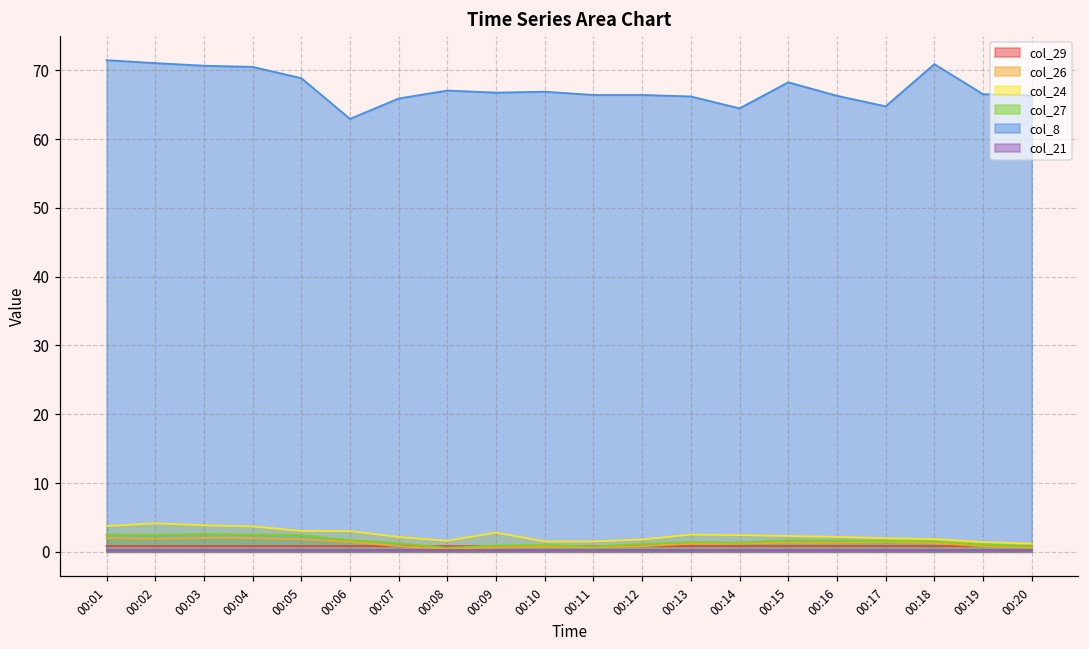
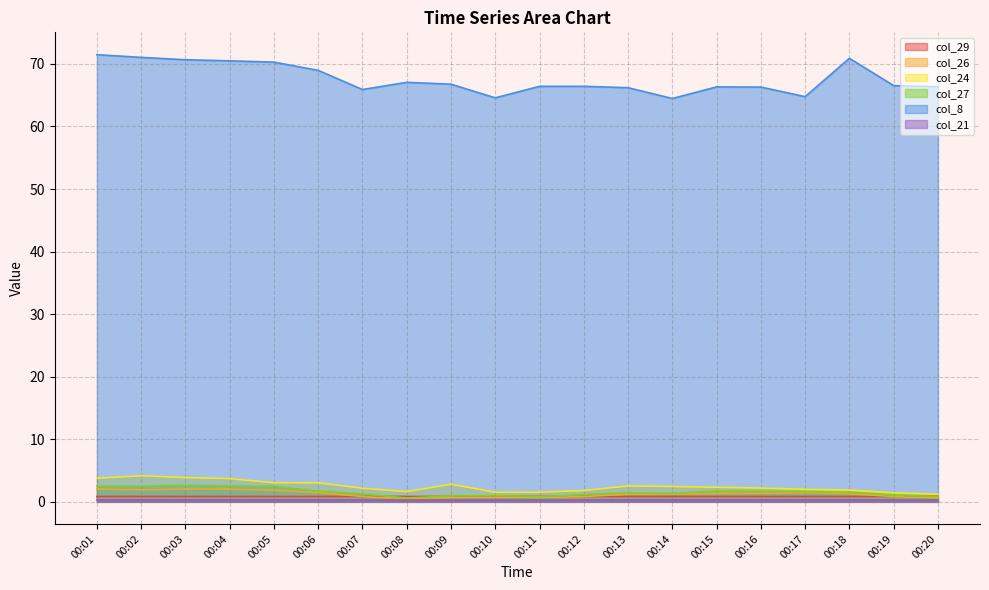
  {
    "col_29": {
      "00:01": 1,
      "00:02": 1,
      "00:03": 1,
      "00:04": 1,
      "00:05": 1,
      "00:06": 1,
      "00:15": 1,
      "00:16": 1,
      "00:17": 1,
      "00:18": 1
    },
    "col_27": {
      "00:01": 3,
      "00:02": 2,
      "00:03": 3,
      "00:04": 3,
      "00:05": 2,
      "00:07": 1
    },
    "col_8": {
      "00:01": 71,
      "00:02": 71,
      "00:03": 71,
      "00:04": 71,
-     "00:05": 69,
-     "00:06": 63,
+     "00:05": 70,
+     "00:06": 69,
      "00:07": 66,
      "00:08": 67,
      "00:09": 67,
-     "00:10": 67,
+     "00:10": 65,
      "00:11": 66,
      "00:12": 66,
      "00:13": 66,
      "00:14": 64,
-     "00:15": 68,
+     "00:15": 66,
      "00:16": 66,
      "00:17": 65,
      "00:18": 71,
      "00:19": 67
    },
    "col_21": {
      "00:01": 0,
      "00:02": 0,
      "00:03": 0,
      "00:04": 0,
      "00:05": 0,
      "00:06": 0,
      "00:07": 0,
      "00:09": 0,
      "00:10": 0,
      "00:11": 0,
      "00:12": 0,
      "00:13": 0,
      "00:14": 0,
      "00:15": 0,
      "00:16": 0,
      "00:17": 0,
      "00:18": 0,
      "00:19": 0
    }
  }
